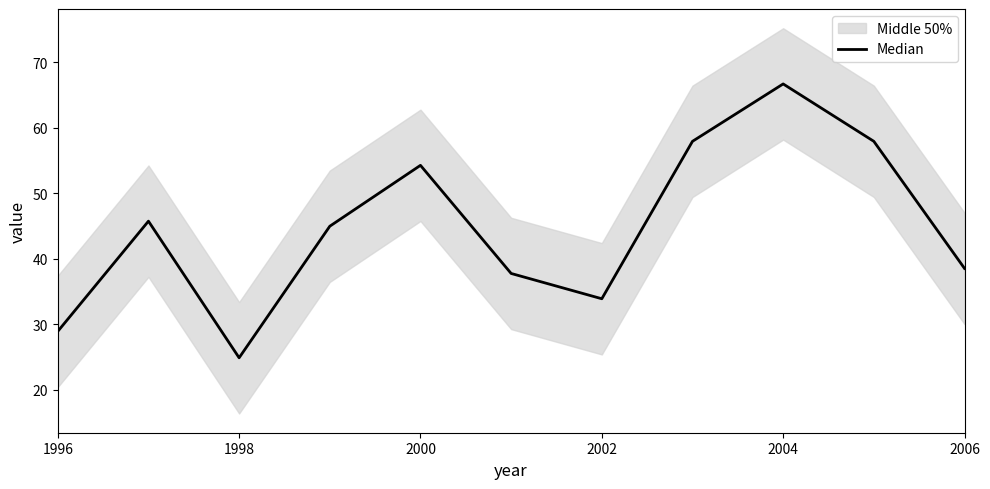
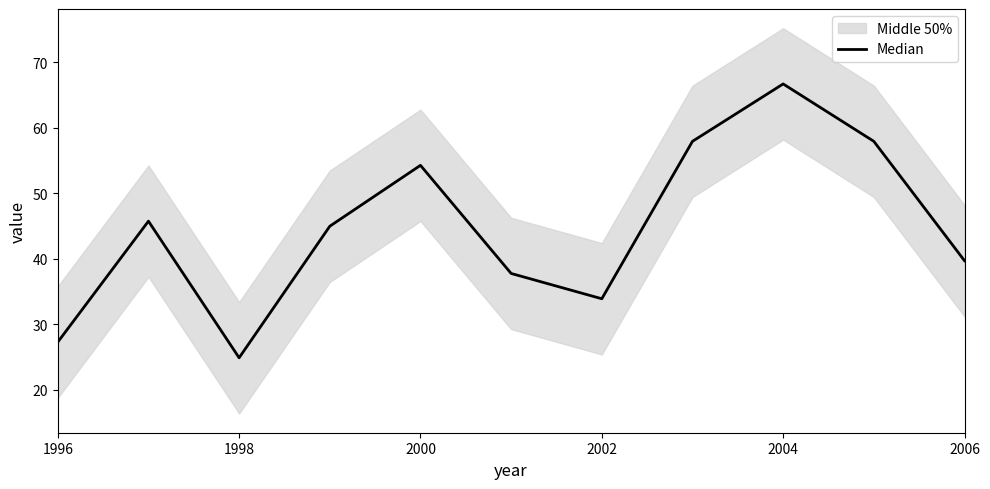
  {
    "Median": {
-     "1996": 29,
+     "1996": 27,
      "1998": 25,
      "2000": 54,
      "2002": 34,
      "2004": 67,
-     "2006": 38
+     "2006": 40
    }
  }
